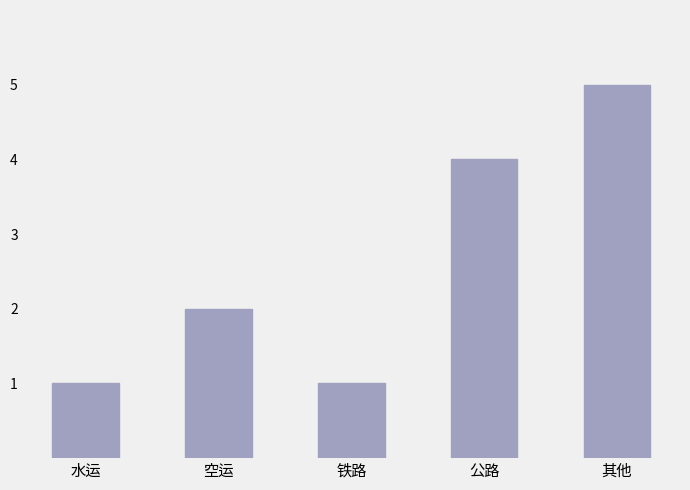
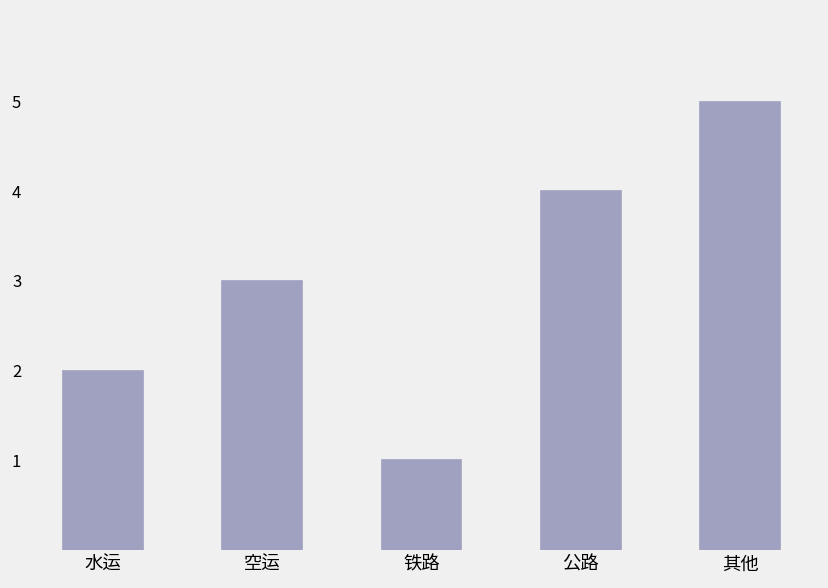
  {
-   "水运": 1,
-   "空运": 2,
+   "水运": 2,
+   "空运": 3,
    "铁路": 1,
    "公路": 4,
    "其他": 5
  }
